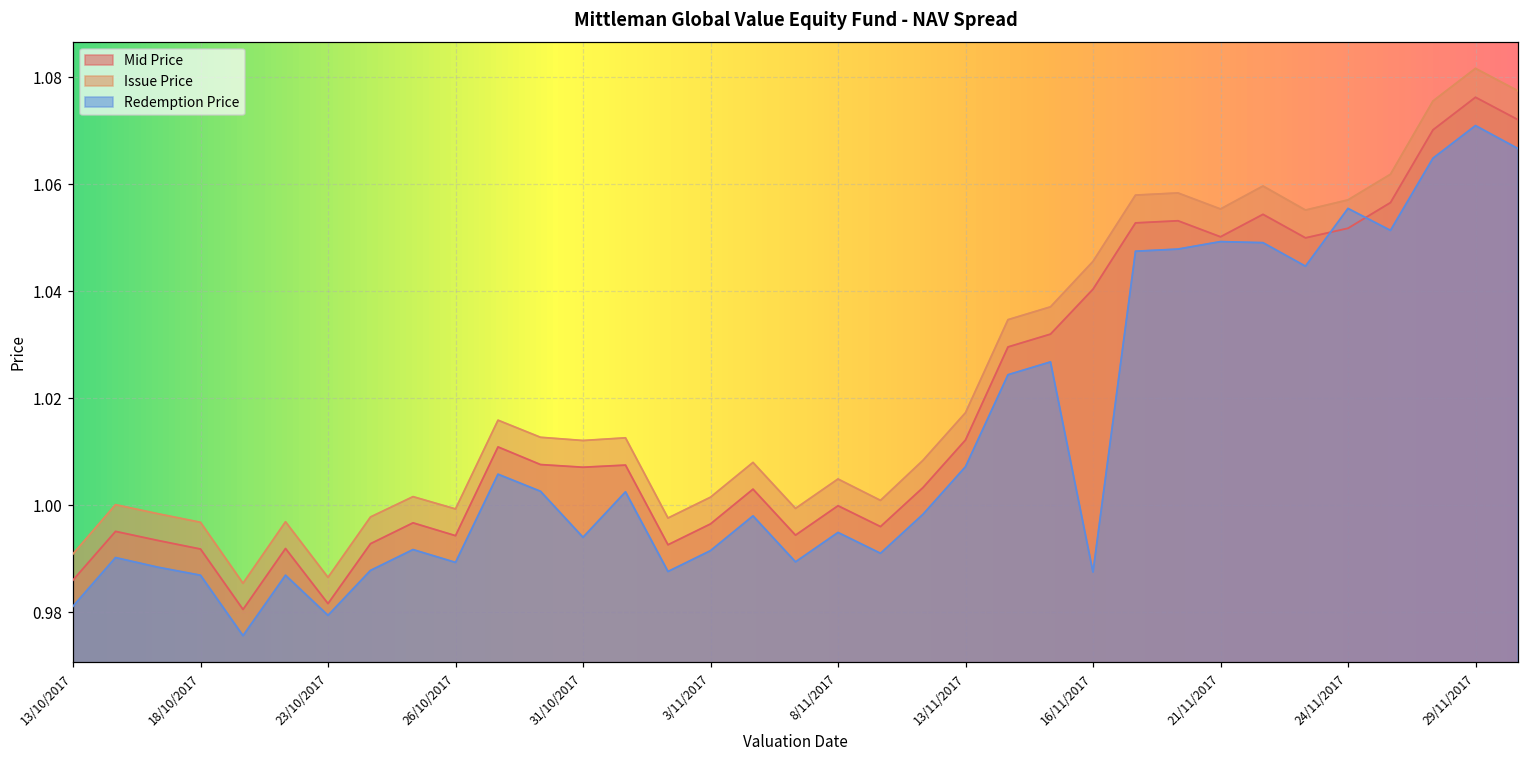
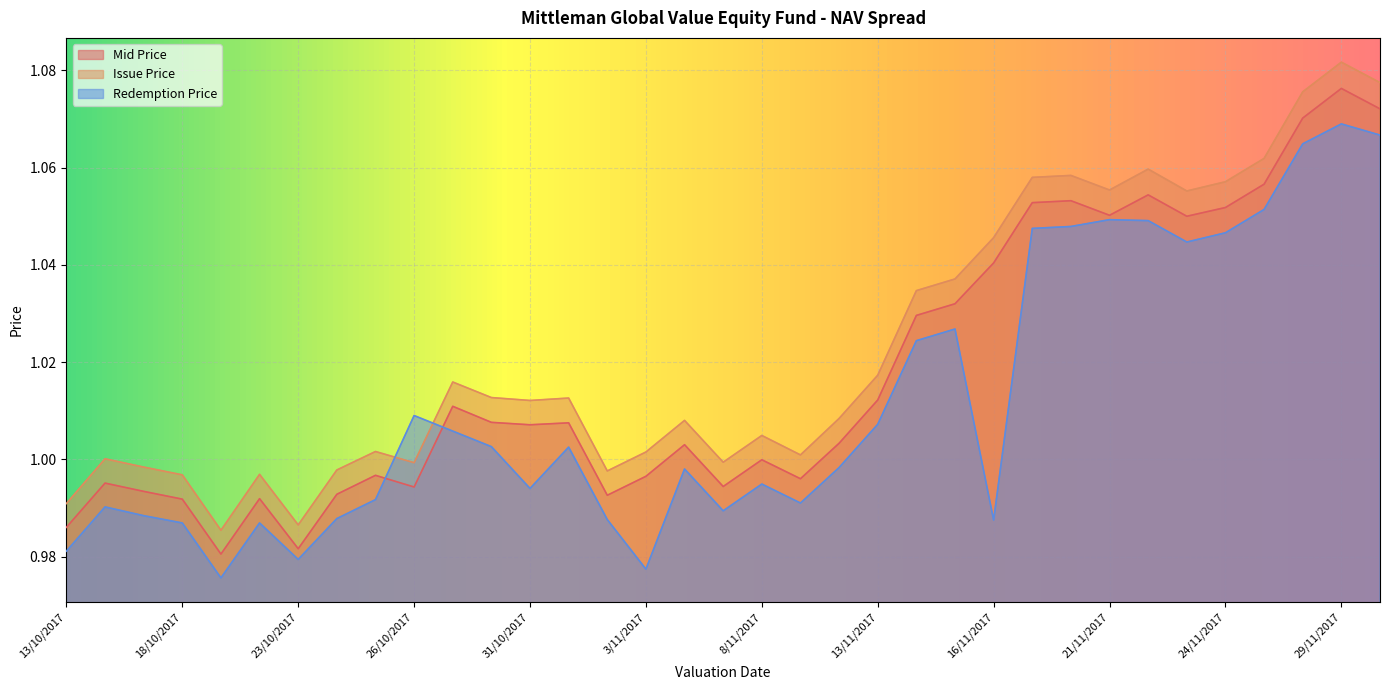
  {
    "Redemption Price": {
      "13/10/2017": 0.981,
      "18/10/2017": 0.987,
      "23/10/2017": 0.979,
-     "26/10/2017": 0.989,
+     "26/10/2017": 1.009,
      "31/10/2017": 0.994,
-     "3/11/2017": 0.992,
+     "3/11/2017": 0.977,
      "8/11/2017": 0.995,
      "13/11/2017": 1.007,
      "16/11/2017": 0.988,
      "21/11/2017": 1.049,
-     "24/11/2017": 1.056,
-     "29/11/2017": 1.071
+     "24/11/2017": 1.047,
+     "29/11/2017": 1.069
    }
  }
